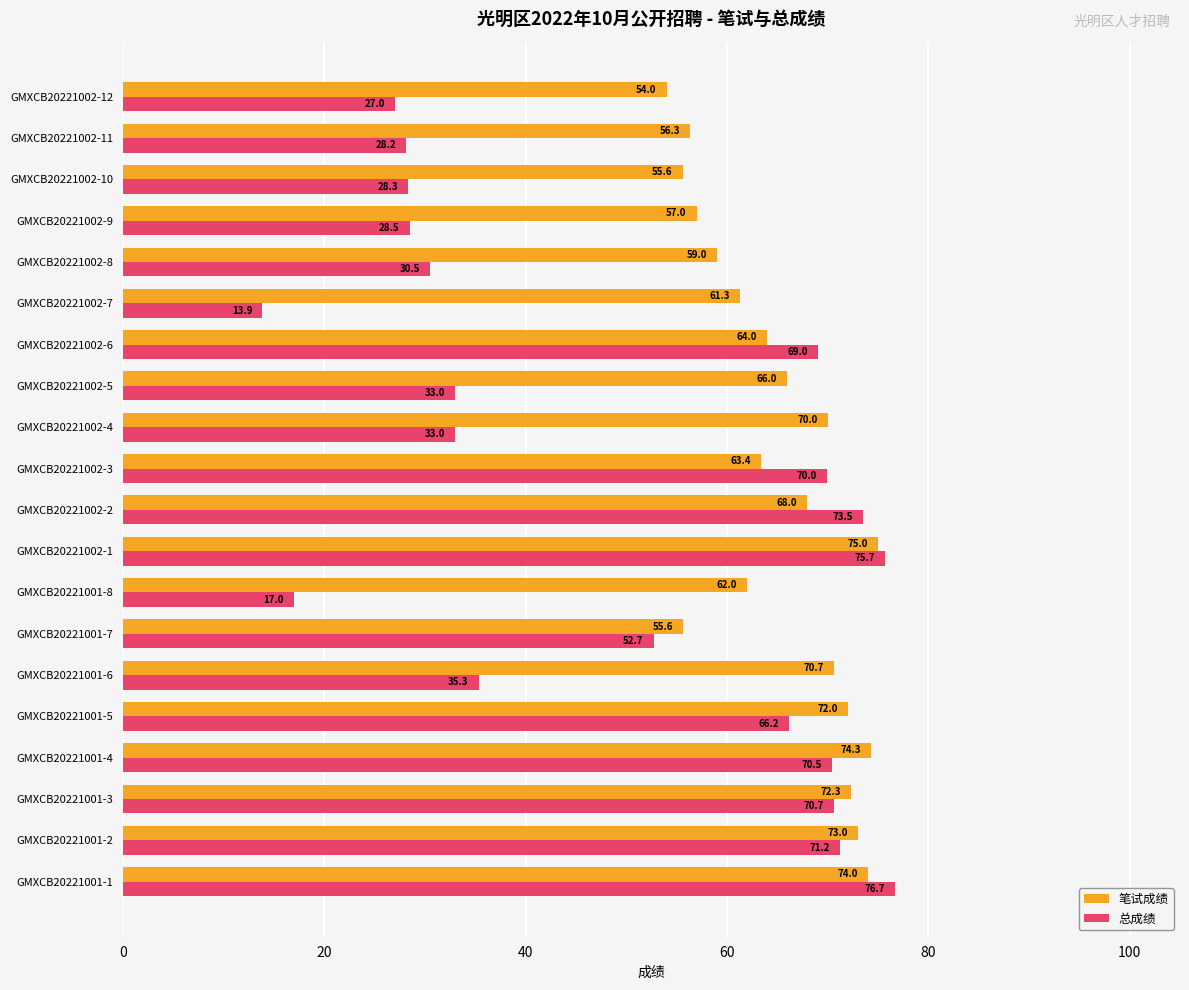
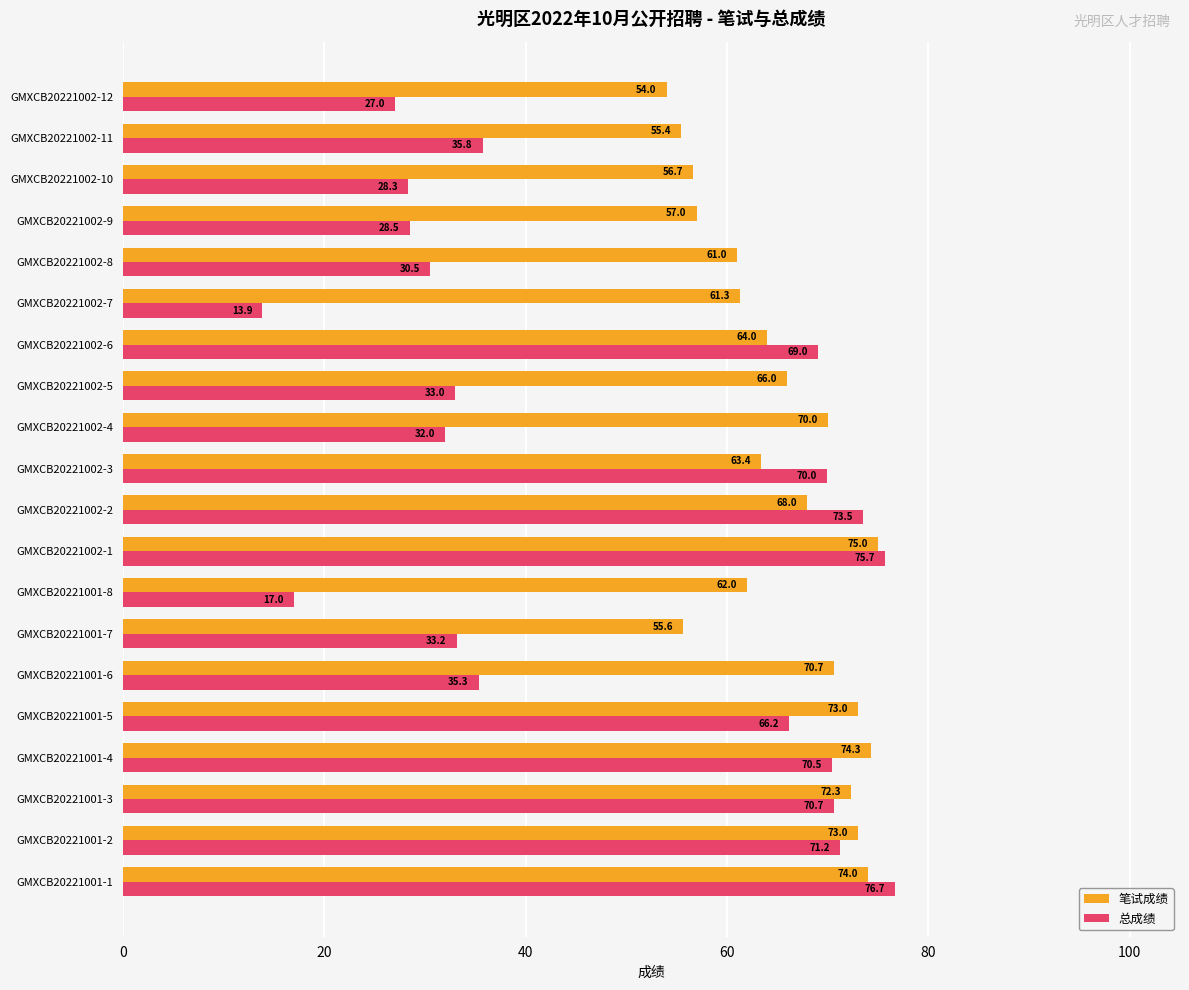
  {
    "笔试成绩": {
      "GMXCB20221002-12": 54.0,
-     "GMXCB20221002-11": 56.3,
-     "GMXCB20221002-10": 55.6,
+     "GMXCB20221002-11": 55.4,
+     "GMXCB20221002-10": 56.7,
      "GMXCB20221002-9": 57.0,
-     "GMXCB20221002-8": 59.0,
+     "GMXCB20221002-8": 61.0,
      "GMXCB20221002-7": 61.3,
      "GMXCB20221002-6": 64.0,
      "GMXCB20221002-5": 66.0,
      "GMXCB20221002-4": 70.0,
      "GMXCB20221002-3": 63.4,
      "GMXCB20221002-2": 68.0,
      "GMXCB20221002-1": 75.0,
      "GMXCB20221001-8": 62.0,
      "GMXCB20221001-7": 55.6,
      "GMXCB20221001-6": 70.7,
-     "GMXCB20221001-5": 72.0,
+     "GMXCB20221001-5": 73.0,
      "GMXCB20221001-4": 74.3,
      "GMXCB20221001-3": 72.3,
      "GMXCB20221001-2": 73.0,
      "GMXCB20221001-1": 74.0
    },
    "总成绩": {
      "GMXCB20221002-12": 27.0,
-     "GMXCB20221002-11": 28.2,
+     "GMXCB20221002-11": 35.8,
      "GMXCB20221002-10": 28.3,
      "GMXCB20221002-9": 28.5,
      "GMXCB20221002-8": 30.5,
      "GMXCB20221002-7": 13.9,
      "GMXCB20221002-6": 69.0,
      "GMXCB20221002-5": 33.0,
-     "GMXCB20221002-4": 33.0,
+     "GMXCB20221002-4": 32.0,
      "GMXCB20221002-3": 70.0,
      "GMXCB20221002-2": 73.5,
      "GMXCB20221002-1": 75.7,
      "GMXCB20221001-8": 17.0,
-     "GMXCB20221001-7": 52.7,
+     "GMXCB20221001-7": 33.2,
      "GMXCB20221001-6": 35.3,
      "GMXCB20221001-5": 66.2,
      "GMXCB20221001-4": 70.5,
      "GMXCB20221001-3": 70.7,
      "GMXCB20221001-2": 71.2,
      "GMXCB20221001-1": 76.7
    }
  }
